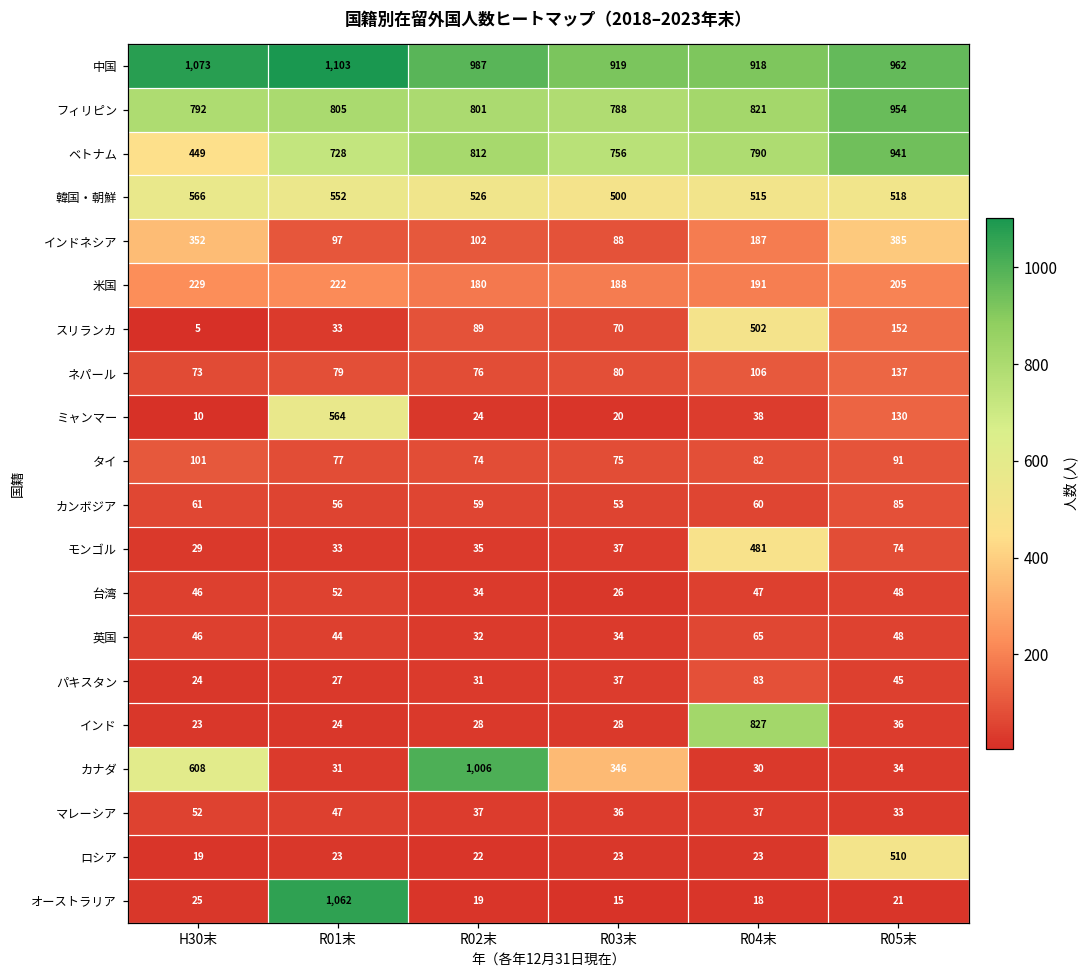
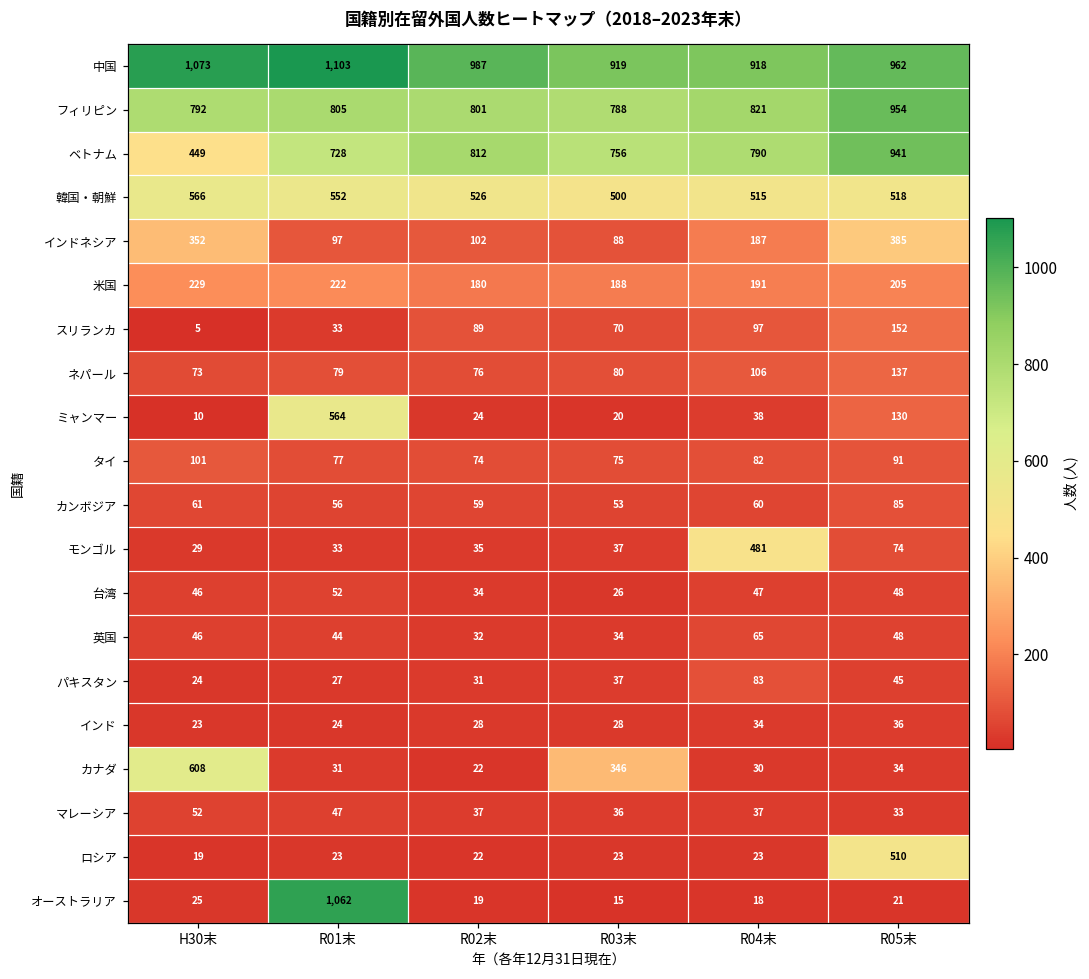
  {
    "中国": {
      "H30末": "1,073",
      "R01末": "1,103",
      "R02末": "987",
      "R03末": "919",
      "R04末": "918",
      "R05末": "962"
    },
    "フィリピン": {
      "H30末": "792",
      "R01末": "805",
      "R02末": "801",
      "R03末": "788",
      "R04末": "821",
      "R05末": "954"
    },
    "ベトナム": {
      "H30末": "449",
      "R01末": "728",
      "R02末": "812",
      "R03末": "756",
      "R04末": "790",
      "R05末": "941"
    },
    "韓国・朝鮮": {
      "H30末": "566",
      "R01末": "552",
      "R02末": "526",
      "R03末": "500",
      "R04末": "515",
      "R05末": "518"
    },
    "インドネシア": {
      "H30末": "352",
      "R01末": "97",
      "R02末": "102",
      "R03末": "88",
      "R04末": "187",
      "R05末": "385"
    },
    "米国": {
      "H30末": "229",
      "R01末": "222",
      "R02末": "180",
      "R03末": "188",
      "R04末": "191",
      "R05末": "205"
    },
    "スリランカ": {
      "H30末": "5",
      "R01末": "33",
      "R02末": "89",
      "R03末": "70",
-     "R04末": "502",
+     "R04末": "97",
      "R05末": "152"
    },
    "ネパール": {
      "H30末": "73",
      "R01末": "79",
      "R02末": "76",
      "R03末": "80",
      "R04末": "106",
      "R05末": "137"
    },
    "ミャンマー": {
      "H30末": "10",
      "R01末": "564",
      "R02末": "24",
      "R03末": "20",
      "R04末": "38",
      "R05末": "130"
    },
    "タイ": {
      "H30末": "101",
      "R01末": "77",
      "R02末": "74",
      "R03末": "75",
      "R04末": "82",
      "R05末": "91"
    },
    "カンボジア": {
      "H30末": "61",
      "R01末": "56",
      "R02末": "59",
      "R03末": "53",
      "R04末": "60",
      "R05末": "85"
    },
    "モンゴル": {
      "H30末": "29",
      "R01末": "33",
      "R02末": "35",
      "R03末": "37",
      "R04末": "481",
      "R05末": "74"
    },
    "台湾": {
      "H30末": "46",
      "R01末": "52",
      "R02末": "34",
      "R03末": "26",
      "R04末": "47",
      "R05末": "48"
    },
    "英国": {
      "H30末": "46",
      "R01末": "44",
      "R02末": "32",
      "R03末": "34",
      "R04末": "65",
      "R05末": "48"
    },
    "パキスタン": {
      "H30末": "24",
      "R01末": "27",
      "R02末": "31",
      "R03末": "37",
      "R04末": "83",
      "R05末": "45"
    },
    "インド": {
      "H30末": "23",
      "R01末": "24",
      "R02末": "28",
      "R03末": "28",
-     "R04末": "827",
+     "R04末": "34",
      "R05末": "36"
    },
    "カナダ": {
      "H30末": "608",
      "R01末": "31",
-     "R02末": "1,006",
+     "R02末": "22",
      "R03末": "346",
      "R04末": "30",
      "R05末": "34"
    },
    "マレーシア": {
      "H30末": "52",
      "R01末": "47",
      "R02末": "37",
      "R03末": "36",
      "R04末": "37",
      "R05末": "33"
    },
    "ロシア": {
      "H30末": "19",
      "R01末": "23",
      "R02末": "22",
      "R03末": "23",
      "R04末": "23",
      "R05末": "510"
    },
    "オーストラリア": {
      "H30末": "25",
      "R01末": "1,062",
      "R02末": "19",
      "R03末": "15",
      "R04末": "18",
      "R05末": "21"
    }
  }
